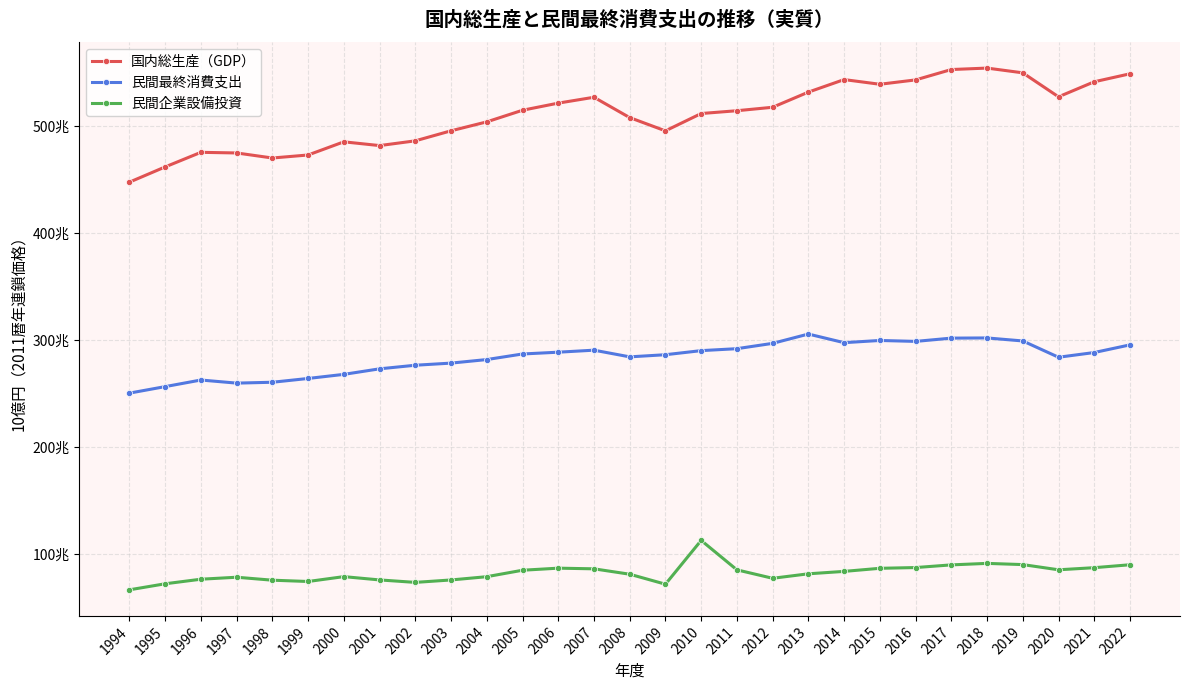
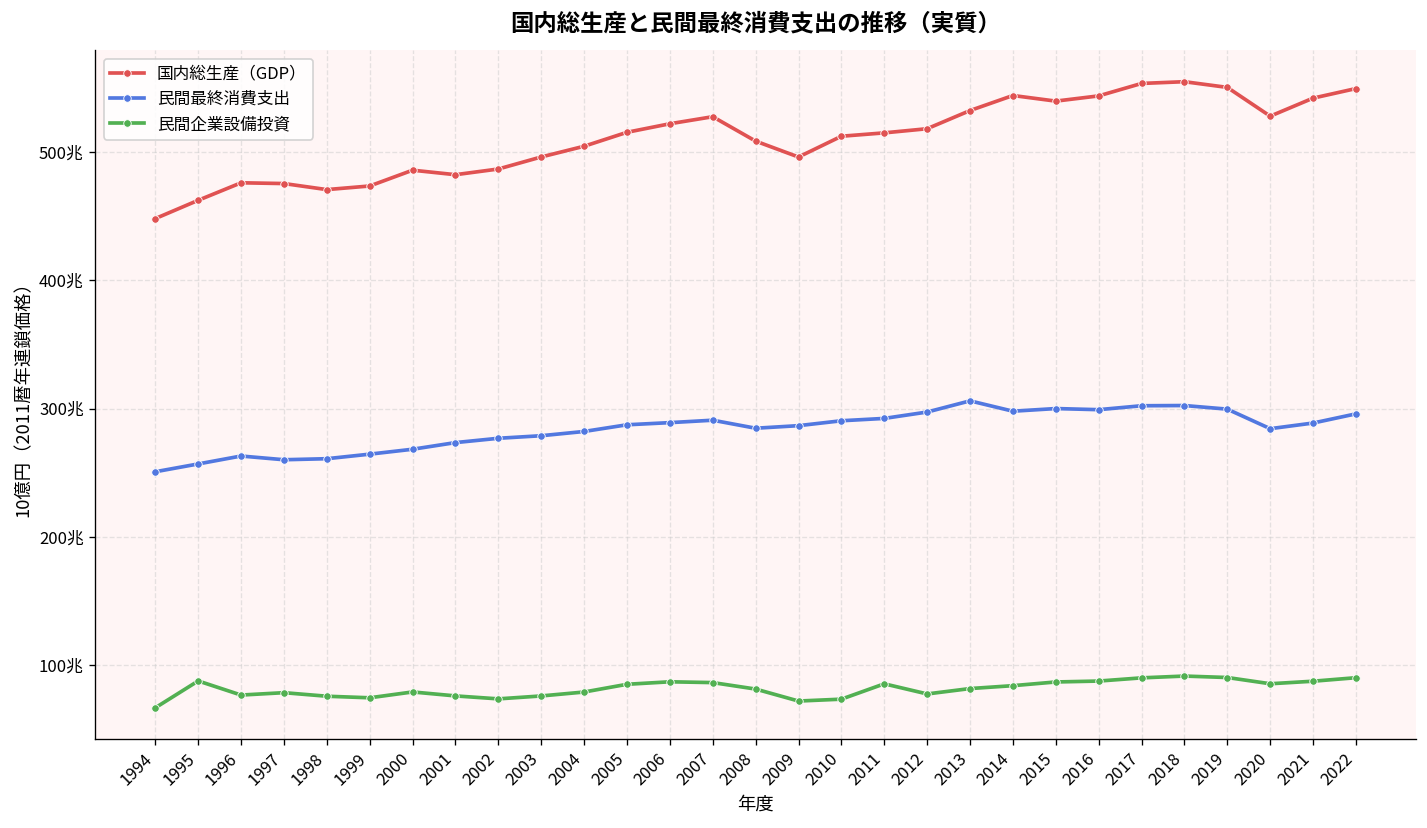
  {
    "国内総生産（GDP）": {
      "1994": "448兆",
      "1995": "462兆",
      "1996": "476兆",
      "1997": "475兆",
      "1998": "471兆",
      "1999": "473兆",
      "2000": "486兆",
      "2001": "482兆",
      "2002": "487兆",
      "2003": "496兆",
      "2004": "504兆",
      "2005": "515兆",
      "2006": "522兆",
      "2007": "527兆",
      "2008": "508兆",
      "2009": "496兆",
      "2010": "512兆",
      "2011": "515兆",
      "2012": "518兆",
      "2013": "532兆",
      "2014": "544兆",
      "2015": "539兆",
      "2016": "543兆",
      "2017": "553兆",
      "2018": "555兆",
      "2019": "550兆",
      "2020": "528兆",
      "2021": "542兆",
      "2022": "549兆"
    },
    "民間最終消費支出": {
      "1994": "251兆",
      "1995": "257兆",
      "1996": "263兆",
      "1997": "260兆",
      "1998": "261兆",
      "1999": "264兆",
      "2000": "268兆",
      "2001": "273兆",
      "2002": "277兆",
      "2003": "279兆",
      "2004": "282兆",
      "2005": "287兆",
      "2006": "289兆",
      "2007": "291兆",
      "2008": "285兆",
      "2009": "287兆",
      "2010": "290兆",
      "2011": "292兆",
      "2012": "297兆",
      "2013": "306兆",
      "2014": "298兆",
      "2015": "300兆",
      "2016": "299兆",
      "2017": "302兆",
      "2018": "302兆",
      "2019": "300兆",
      "2020": "284兆",
      "2021": "289兆",
      "2022": "296兆"
    },
    "民間企業設備投資": {
      "1994": "67兆",
-     "1995": "73兆",
+     "1995": "88兆",
      "1996": "77兆",
      "1997": "79兆",
      "1998": "76兆",
      "1999": "75兆",
      "2000": "79兆",
      "2001": "76兆",
      "2002": "74兆",
      "2003": "76兆",
      "2004": "79兆",
      "2005": "85兆",
      "2006": "87兆",
      "2007": "87兆",
      "2008": "82兆",
      "2009": "72兆",
-     "2010": "113兆",
+     "2010": "74兆",
      "2011": "86兆",
      "2012": "78兆",
      "2013": "82兆",
      "2014": "84兆",
      "2015": "87兆",
      "2016": "88兆",
      "2017": "90兆",
      "2018": "92兆",
      "2019": "91兆",
      "2020": "86兆",
      "2021": "88兆",
      "2022": "90兆"
    }
  }
